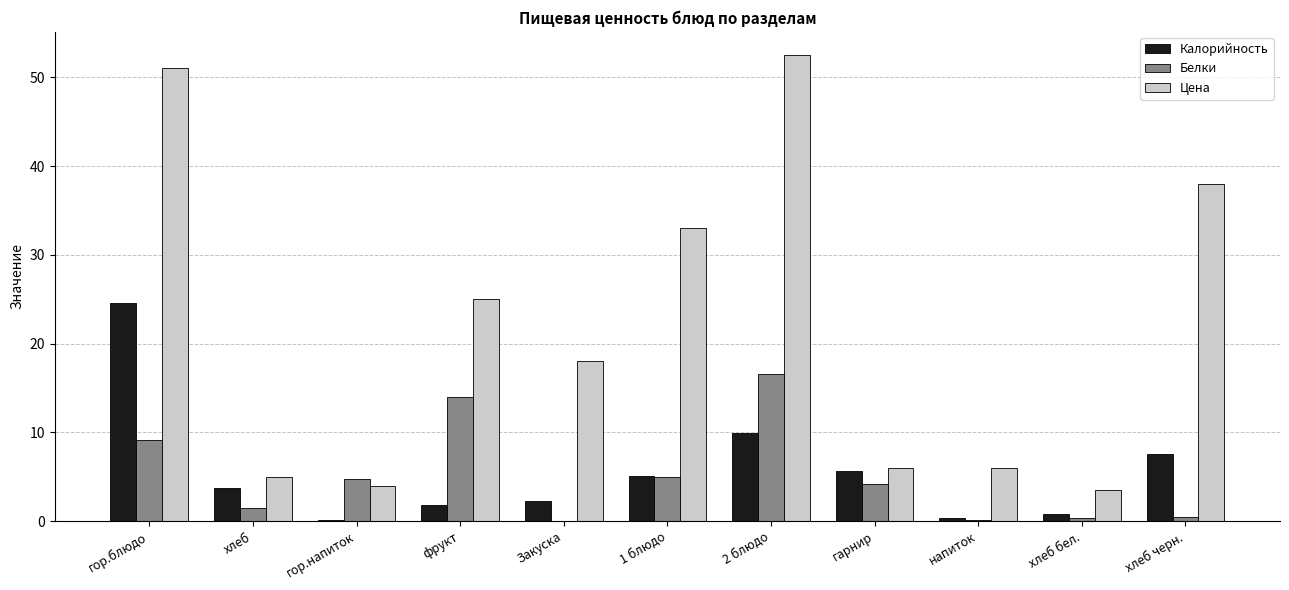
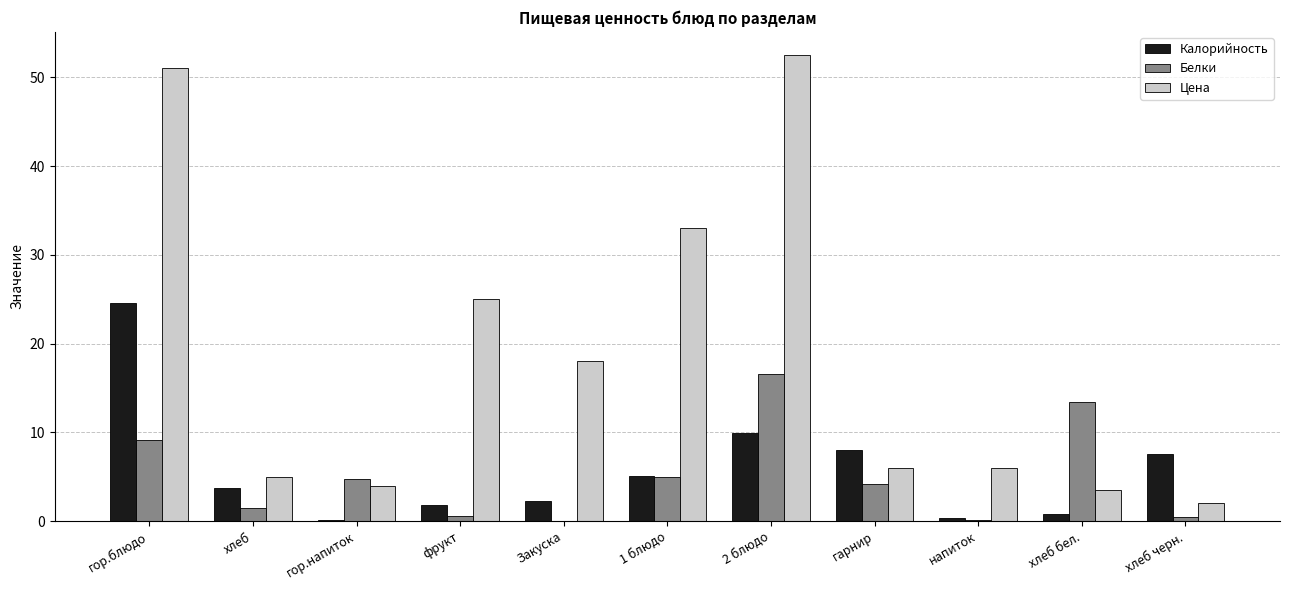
  {
    "Калорийность": {
      "гор.блюдо": 25,
      "хлеб": 4,
      "фрукт": 2,
      "Закуска": 2,
      "1 блюдо": 5,
      "2 блюдо": 10,
-     "гарнир": 6,
+     "гарнир": 8,
      "напиток": 0,
      "хлеб бел.": 1,
      "хлеб черн.": 8
    },
    "Белки": {
      "гор.блюдо": 9,
      "хлеб": 1,
      "гор.напиток": 5,
-     "фрукт": 14,
+     "фрукт": 1,
      "1 блюдо": 5,
      "2 блюдо": 17,
      "гарнир": 4,
-     "хлеб бел.": 0,
+     "хлеб бел.": 13,
      "хлеб черн.": 0
    },
    "Цена": {
      "гор.блюдо": 51,
      "хлеб": 5,
      "гор.напиток": 4,
      "фрукт": 25,
      "Закуска": 18,
      "1 блюдо": 33,
      "2 блюдо": 53,
      "гарнир": 6,
      "напиток": 6,
      "хлеб бел.": 4,
-     "хлеб черн.": 38
+     "хлеб черн.": 2
    }
  }
